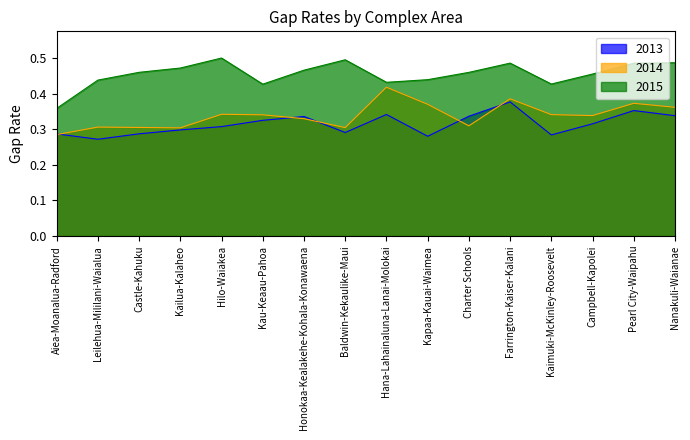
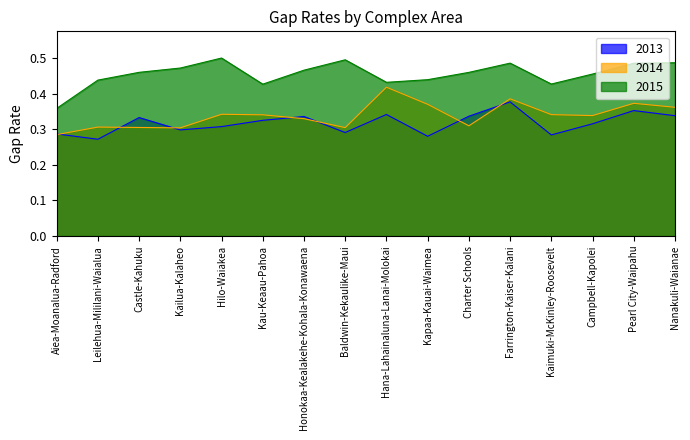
  {
    "2013": {
      "Leilehua-Mililani-Waialua": 0.27,
-     "Castle-Kahuku": 0.29,
+     "Castle-Kahuku": 0.33,
      "Hilo-Waiakea": 0.31,
      "Kau-Keaau-Pahoa": 0.32,
      "Baldwin-Kekaulike-Maui": 0.29,
      "Hana-Lahainaluna-Lanai-Molokai": 0.34,
      "Kapaa-Kauai-Waimea": 0.28,
      "Charter Schools": 0.34,
      "Farrington-Kaiser-Kalani": 0.38,
      "Kaimuki-McKinley-Roosevelt": 0.28,
      "Campbell-Kapolei": 0.32,
      "Pearl City-Waipahu": 0.35,
      "Nanakuli-Waianae": 0.34
    },
    "2014": {
      "Leilehua-Mililani-Waialua": 0.31,
      "Castle-Kahuku": 0.30,
      "Hilo-Waiakea": 0.34,
      "Kau-Keaau-Pahoa": 0.34,
      "Baldwin-Kekaulike-Maui": 0.30,
      "Hana-Lahainaluna-Lanai-Molokai": 0.42,
      "Kapaa-Kauai-Waimea": 0.37,
      "Charter Schools": 0.31,
      "Farrington-Kaiser-Kalani": 0.39,
      "Kaimuki-McKinley-Roosevelt": 0.34,
      "Campbell-Kapolei": 0.34,
      "Pearl City-Waipahu": 0.37,
      "Nanakuli-Waianae": 0.36
    },
    "2015": {
      "Aiea-Moanalua-Radford": 0.36,
      "Leilehua-Mililani-Waialua": 0.44,
      "Castle-Kahuku": 0.46,
      "Kailua-Kalaheo": 0.47,
      "Hilo-Waiakea": 0.50,
      "Kau-Keaau-Pahoa": 0.43,
      "Honokaa-Kealakehe-Kohala-Konawaena": 0.47,
      "Baldwin-Kekaulike-Maui": 0.50,
      "Hana-Lahainaluna-Lanai-Molokai": 0.43,
      "Kapaa-Kauai-Waimea": 0.44,
      "Charter Schools": 0.46,
      "Farrington-Kaiser-Kalani": 0.49,
      "Kaimuki-McKinley-Roosevelt": 0.43,
      "Campbell-Kapolei": 0.46,
      "Nanakuli-Waianae": 0.49
    }
  }
